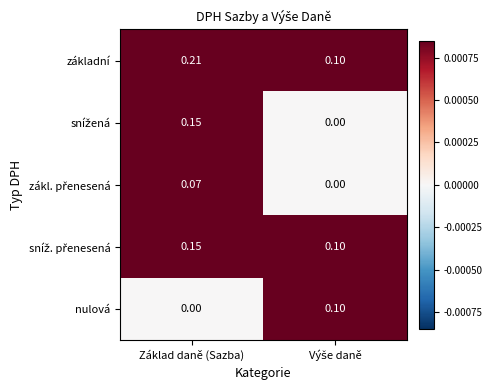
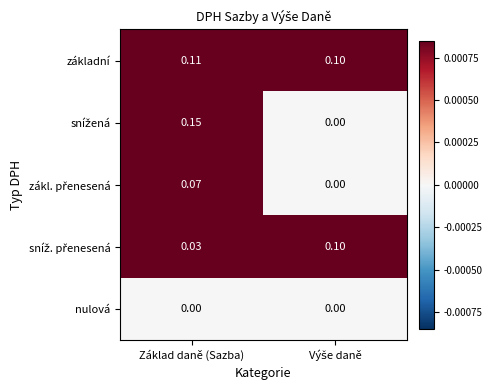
  {
    "základní": {
-     "Základ daně (Sazba)": 0.21,
+     "Základ daně (Sazba)": 0.11,
      "Výše daně": 0.10
    },
    "snížená": {
      "Základ daně (Sazba)": 0.15,
      "Výše daně": 0.00
    },
    "zákl. přenesená": {
      "Základ daně (Sazba)": 0.07,
      "Výše daně": 0.00
    },
    "sníž. přenesená": {
-     "Základ daně (Sazba)": 0.15,
+     "Základ daně (Sazba)": 0.03,
      "Výše daně": 0.10
    },
    "nulová": {
      "Základ daně (Sazba)": 0.00,
-     "Výše daně": 0.10
+     "Výše daně": 0.00
    }
  }
